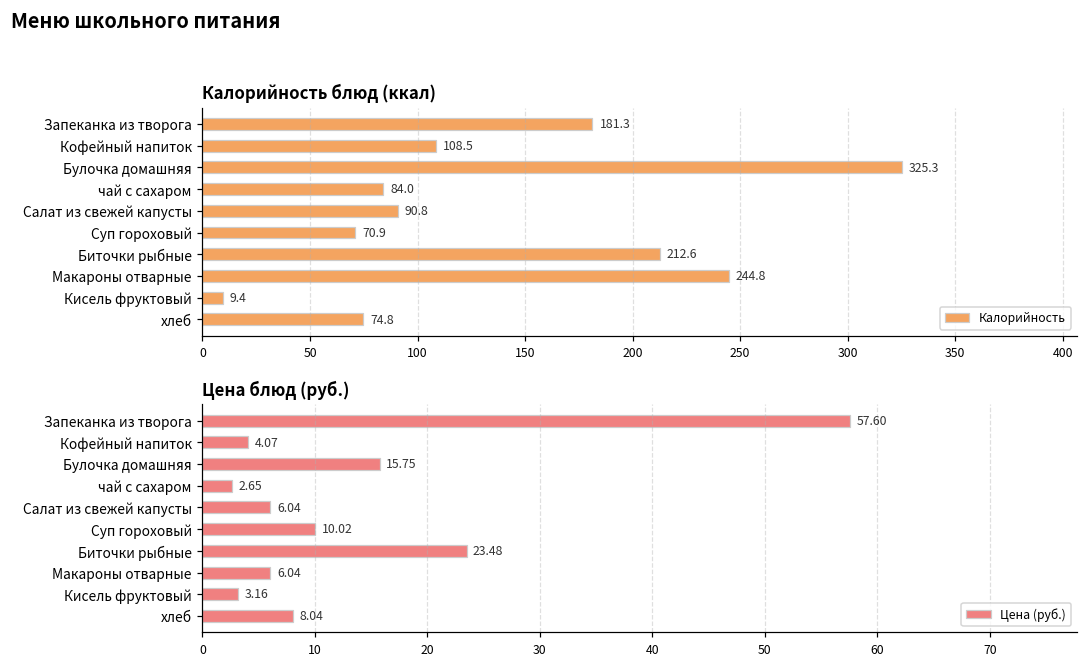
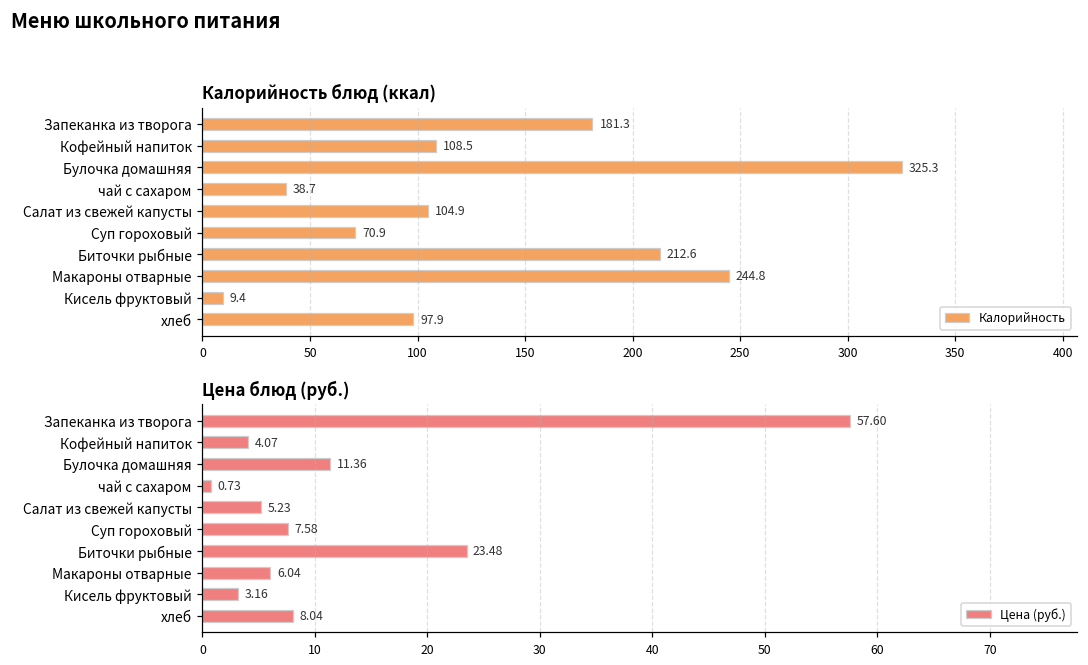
  {
    "Калорийность блюд (ккал)": {
      "Запеканка из творога": 181.3,
      "Кофейный напиток": 108.5,
      "Булочка домашняя": 325.3,
-     "чай с сахаром": 84.0,
-     "Салат из свежей капусты": 90.8,
+     "чай с сахаром": 38.7,
+     "Салат из свежей капусты": 104.9,
      "Суп гороховый": 70.9,
      "Биточки рыбные": 212.6,
      "Макароны отварные": 244.8,
      "Кисель фруктовый": 9.4,
-     "хлеб": 74.8
+     "хлеб": 97.9
    },
    "Цена блюд (руб.)": {
      "Запеканка из творога": 57.60,
      "Кофейный напиток": 4.07,
-     "Булочка домашняя": 15.75,
-     "чай с сахаром": 2.65,
-     "Салат из свежей капусты": 6.04,
-     "Суп гороховый": 10.02,
+     "Булочка домашняя": 11.36,
+     "чай с сахаром": 0.73,
+     "Салат из свежей капусты": 5.23,
+     "Суп гороховый": 7.58,
      "Биточки рыбные": 23.48,
      "Макароны отварные": 6.04,
      "Кисель фруктовый": 3.16,
      "хлеб": 8.04
    }
  }
